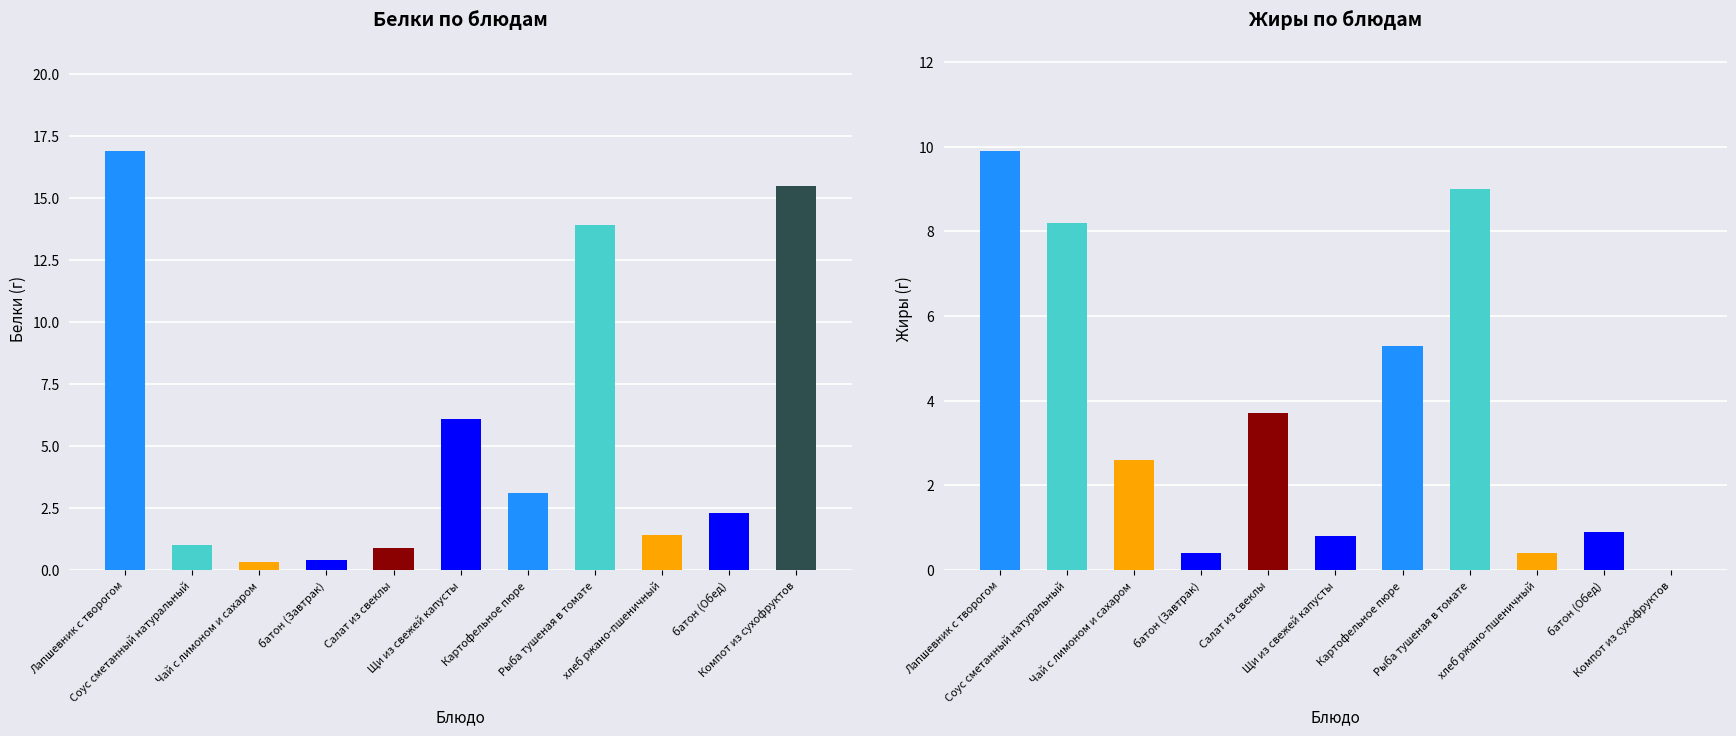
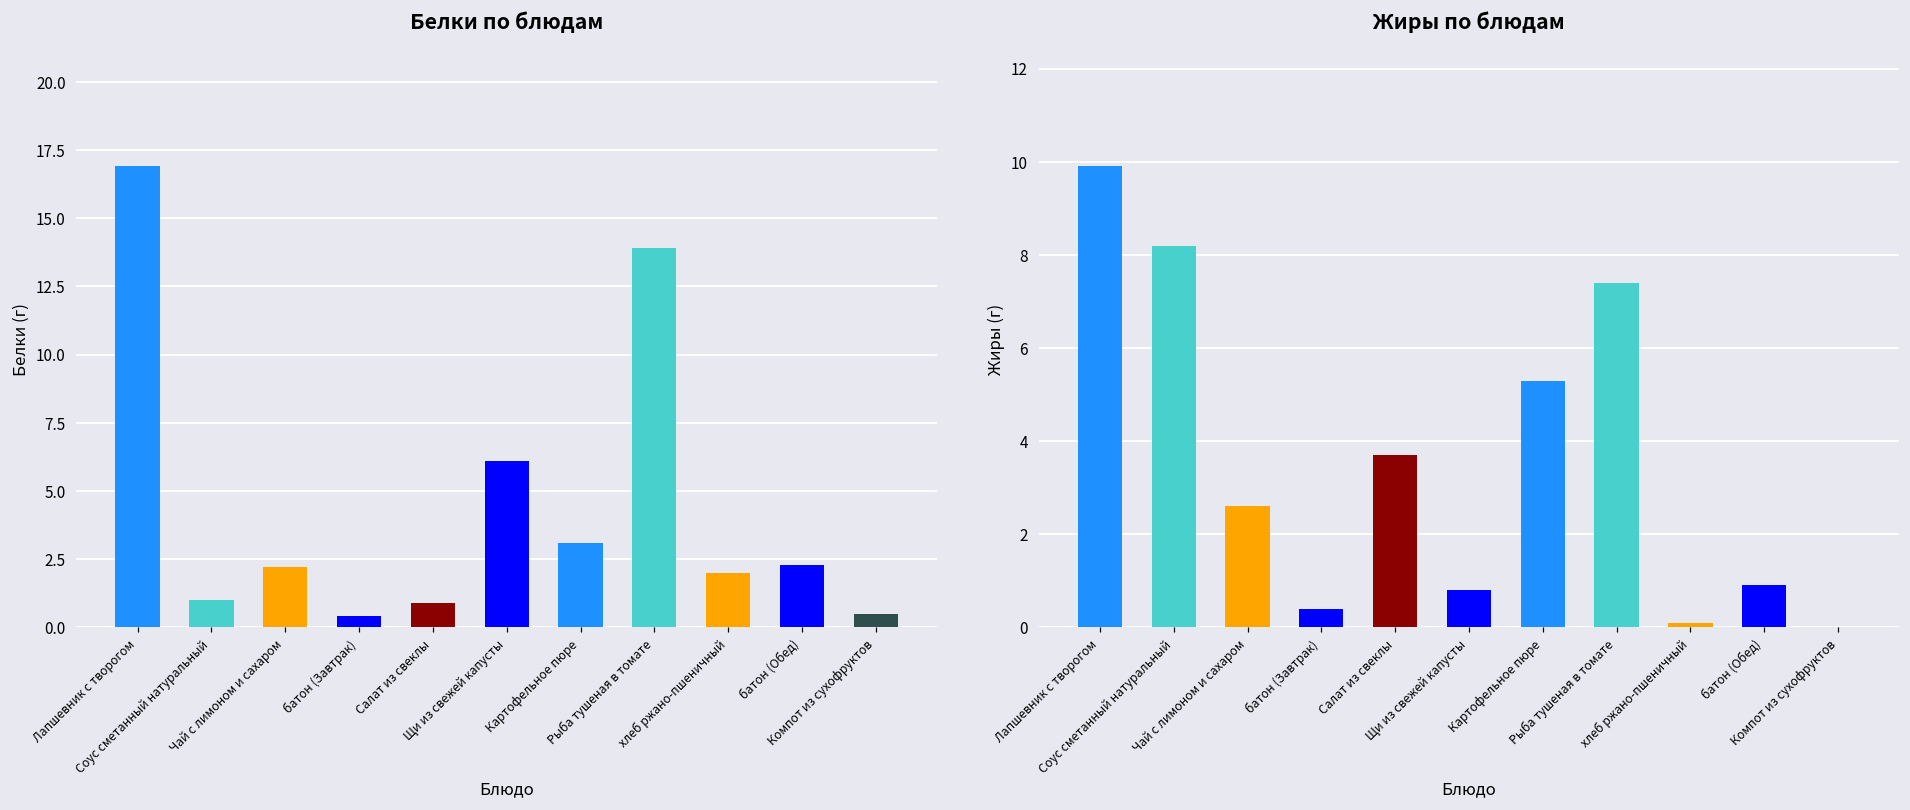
  {
    "Белки по блюдам": {
      "Лапшевник с творогом": 16.9,
      "Соус сметанный натуральный": 1.0,
-     "Чай с лимоном и сахаром": 0.3,
+     "Чай с лимоном и сахаром": 2.2,
      "батон (Завтрак)": 0.4,
      "Салат из свеклы": 0.9,
      "Щи из свежей капусты": 6.1,
      "Картофельное пюре": 3.1,
      "Рыба тушеная в томате": 13.9,
-     "хлеб ржано-пшеничный": 1.4,
+     "хлеб ржано-пшеничный": 2.0,
      "батон (Обед)": 2.3,
-     "Компот из сухофруктов": 15.5
+     "Компот из сухофруктов": 0.5
    },
    "Жиры по блюдам": {
      "Лапшевник с творогом": 9.9,
      "Соус сметанный натуральный": 8.2,
      "Чай с лимоном и сахаром": 2.6,
      "батон (Завтрак)": 0.4,
      "Салат из свеклы": 3.7,
      "Щи из свежей капусты": 0.8,
      "Картофельное пюре": 5.3,
-     "Рыба тушеная в томате": 9.0,
-     "хлеб ржано-пшеничный": 0.4,
+     "Рыба тушеная в томате": 7.4,
+     "хлеб ржано-пшеничный": 0.1,
      "батон (Обед)": 0.9,
      "Компот из сухофруктов": 0.0
    }
  }
